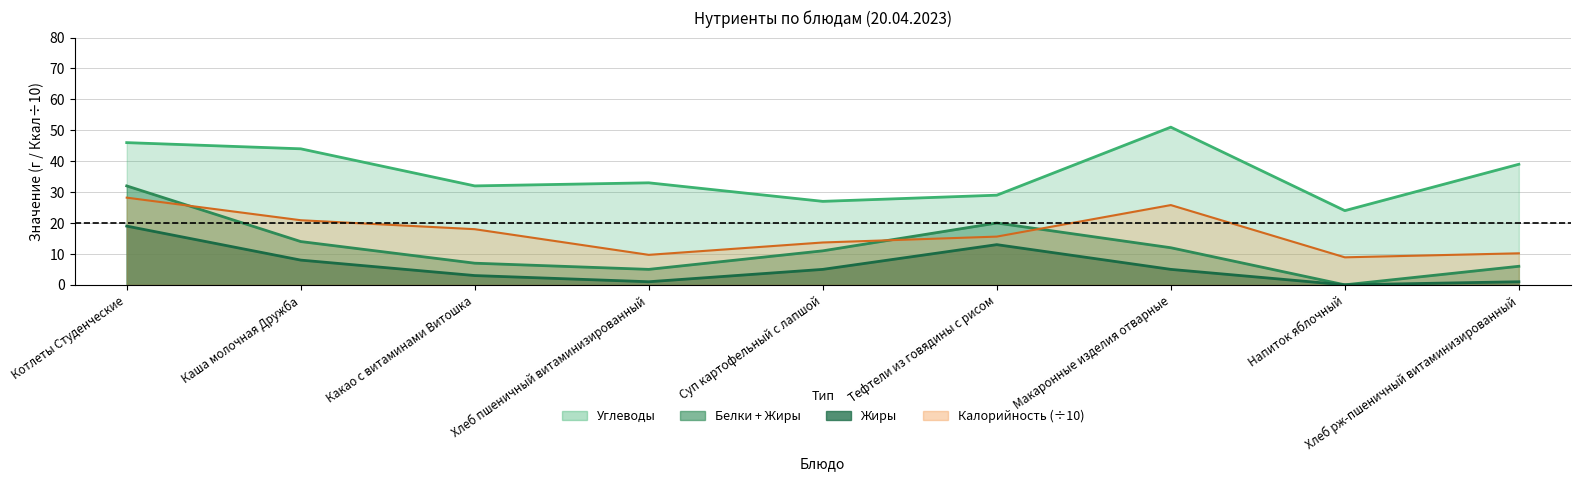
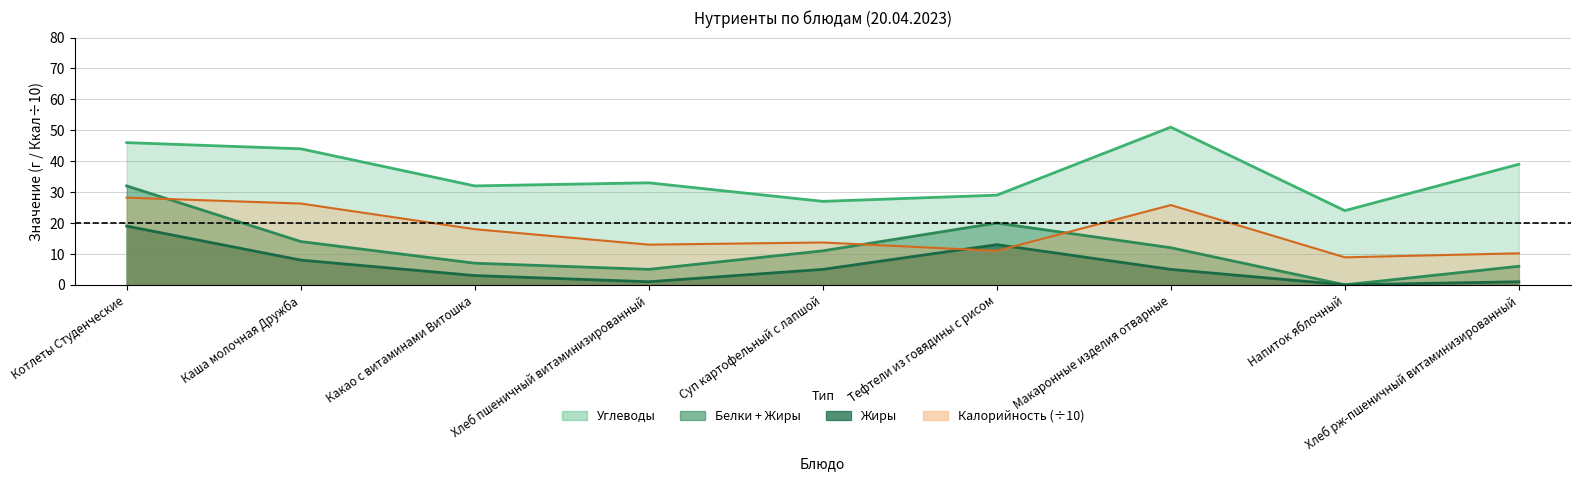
  {
    "Калорийность (÷10)": {
      "Котлеты Студенческие": 28,
-     "Каша молочная Дружба": 21,
+     "Каша молочная Дружба": 26,
      "Какао с витаминами Витошка": 18,
-     "Хлеб пшеничный витаминизированный": 10,
+     "Хлеб пшеничный витаминизированный": 13,
      "Суп картофельный с лапшой": 14,
-     "Тефтели из говядины с рисом": 16,
+     "Тефтели из говядины с рисом": 11,
      "Макаронные изделия отварные": 26,
      "Напиток яблочный": 9,
      "Хлеб рж-пшеничный витаминизированный": 10
    }
  }
